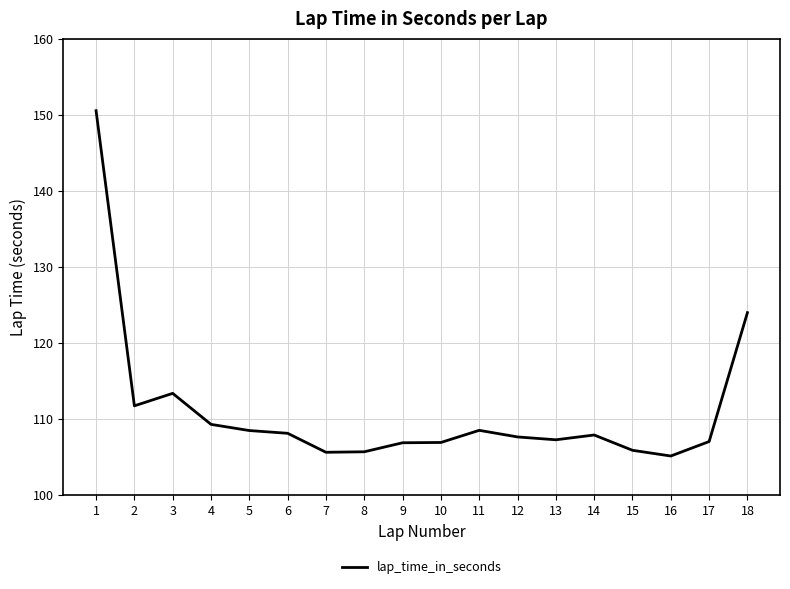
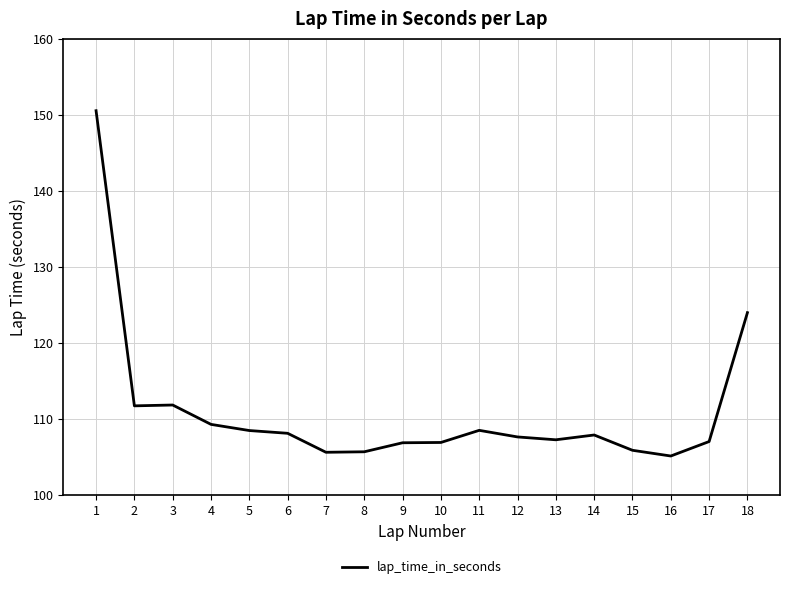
  {
    "1": 151,
    "2": 112,
-   "3": 113,
+   "3": 112,
    "4": 109,
    "5": 108,
    "6": 108,
    "7": 106,
    "8": 106,
    "9": 107,
    "10": 107,
    "11": 108,
    "12": 108,
    "13": 107,
    "14": 108,
    "15": 106,
    "16": 105,
    "17": 107,
    "18": 124
  }
